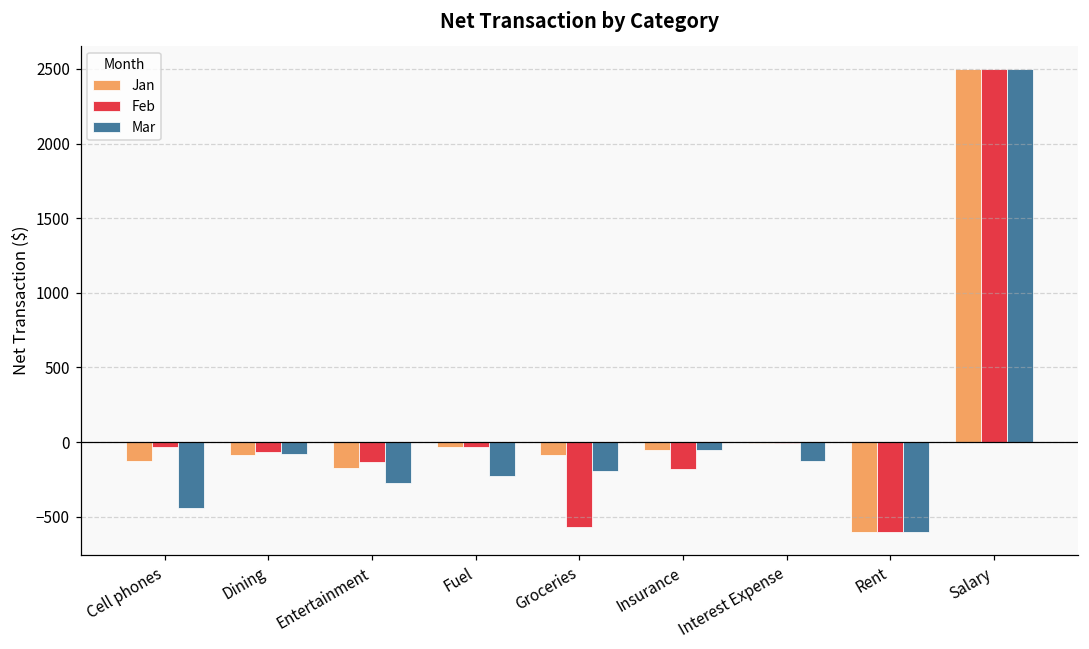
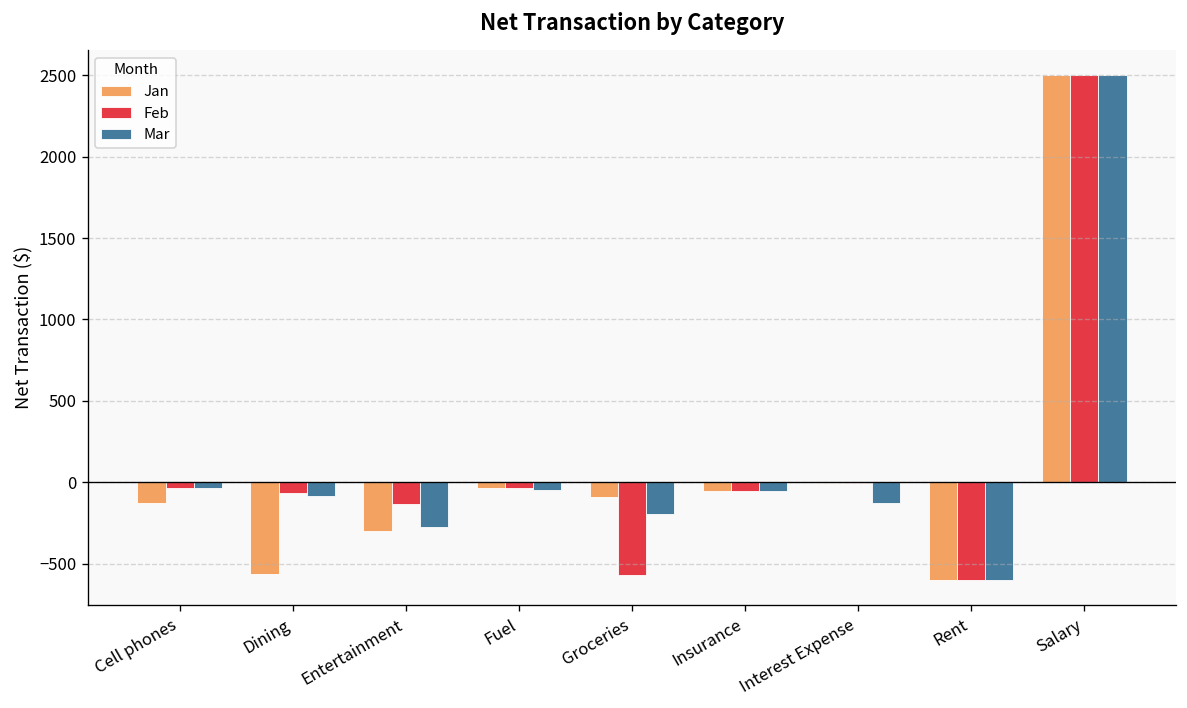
  {
    "Jan": {
      "Cell phones": -130,
-     "Dining": -90,
-     "Entertainment": -180,
+     "Dining": -560,
+     "Entertainment": -300,
      "Fuel": -30,
      "Groceries": -90,
      "Insurance": -60,
      "Rent": -600,
      "Salary": 2500
    },
    "Feb": {
      "Cell phones": -40,
      "Dining": -70,
      "Entertainment": -140,
      "Fuel": -40,
      "Groceries": -570,
-     "Insurance": -180,
+     "Insurance": -60,
      "Rent": -600,
      "Salary": 2500
    },
    "Mar": {
-     "Cell phones": -440,
+     "Cell phones": -40,
      "Dining": -80,
      "Entertainment": -270,
-     "Fuel": -230,
+     "Fuel": -50,
      "Groceries": -190,
      "Insurance": -60,
      "Interest Expense": -130,
      "Rent": -600,
      "Salary": 2500
    }
  }
